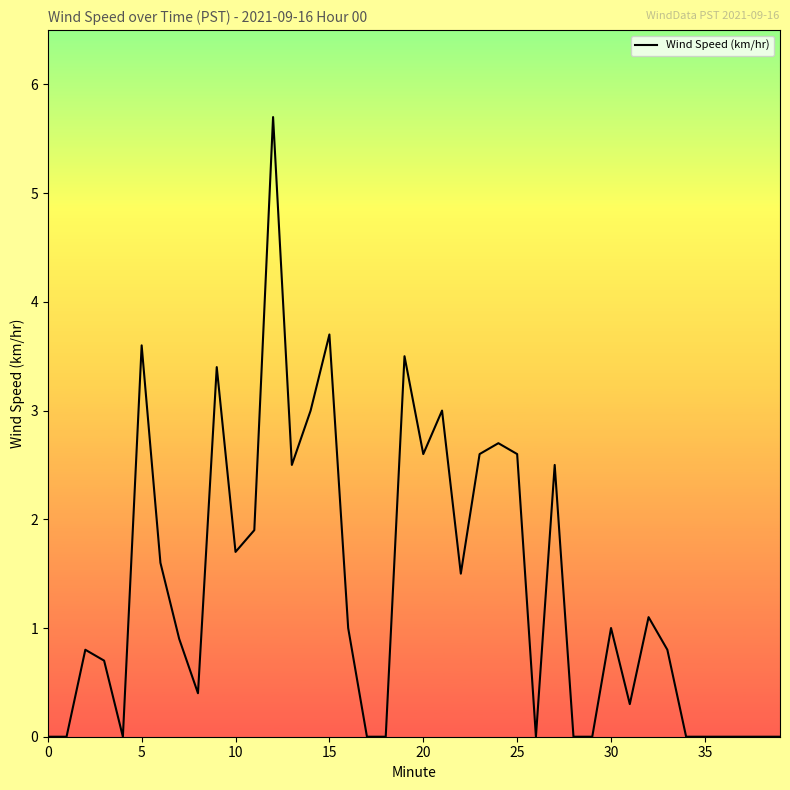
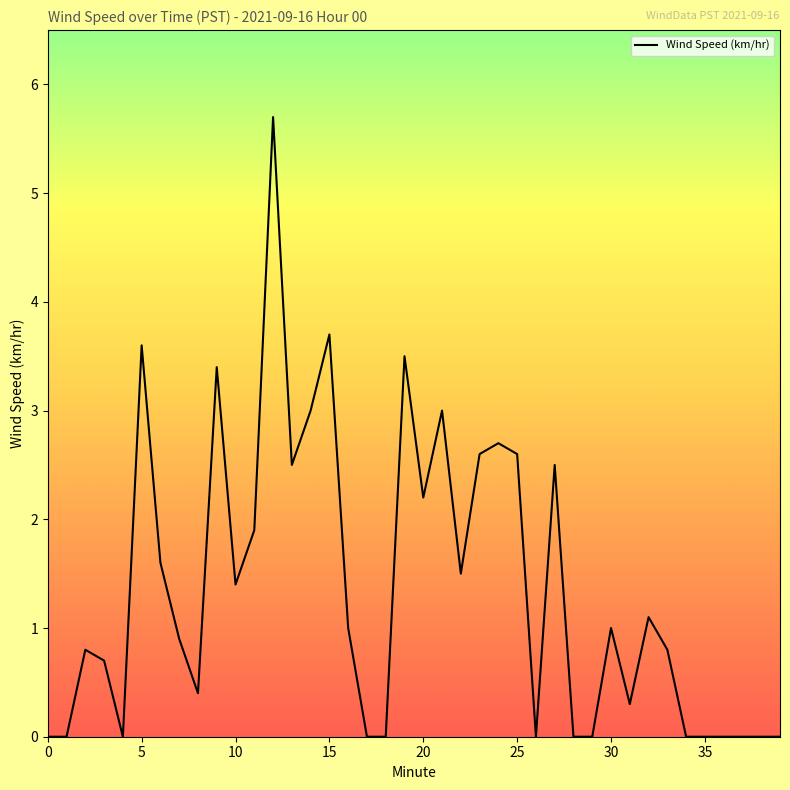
  {
    "0": 0.0,
    "5": 3.6,
-   "10": 1.7,
+   "10": 1.4,
    "15": 3.7,
-   "20": 2.6,
+   "20": 2.2,
    "25": 2.6,
    "30": 1.0,
    "35": 0.0
  }
